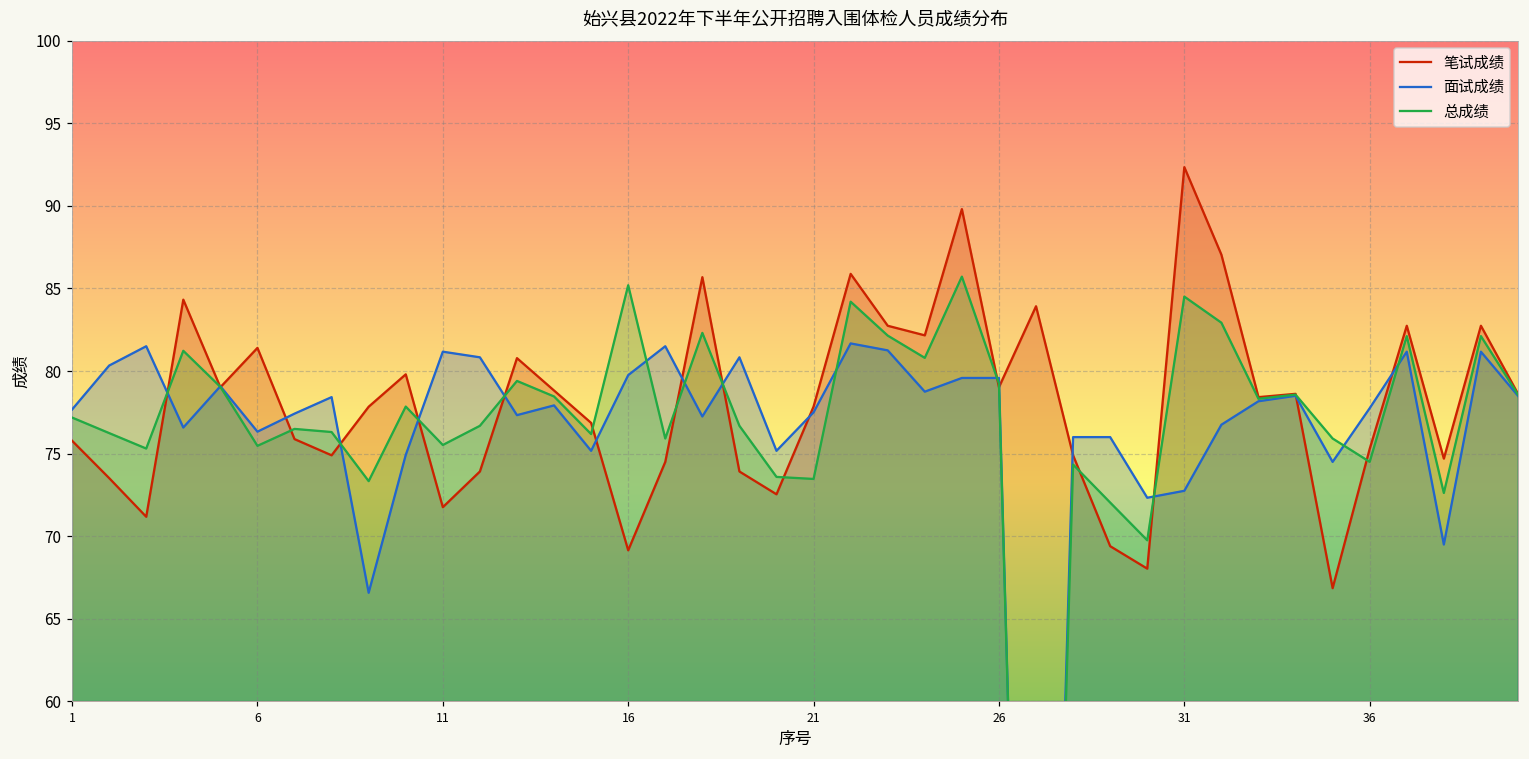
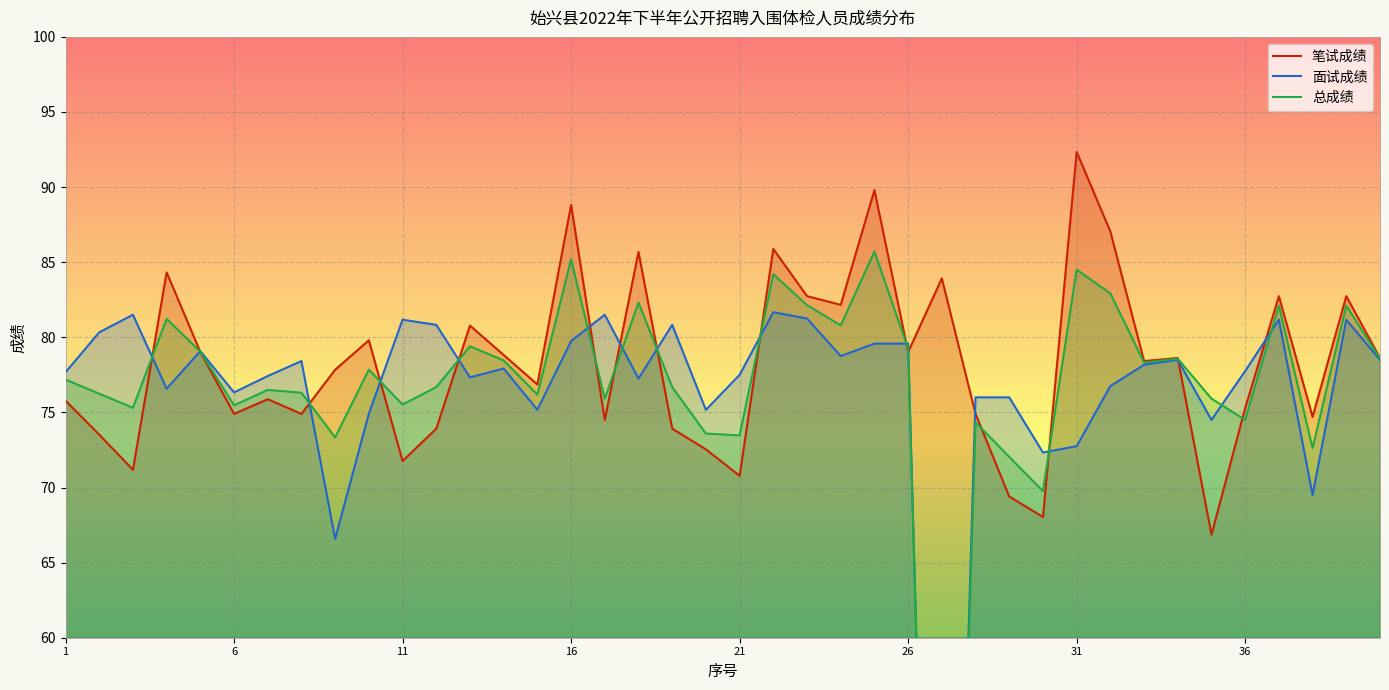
  {
    "笔试成绩": {
      "1": 75.8,
-     "6": 81.4,
+     "6": 74.9,
      "11": 71.8,
-     "16": 69.2,
-     "21": 77.9,
+     "16": 88.8,
+     "21": 70.8,
      "26": 79.0,
      "31": 92.3,
      "36": 75.3
    }
  }
